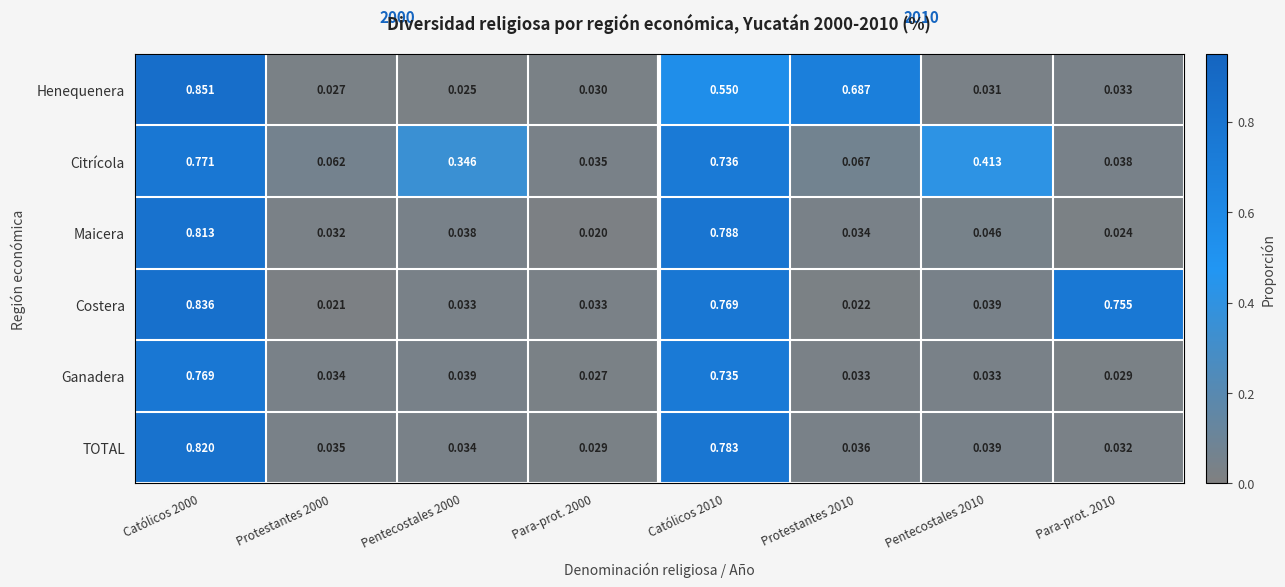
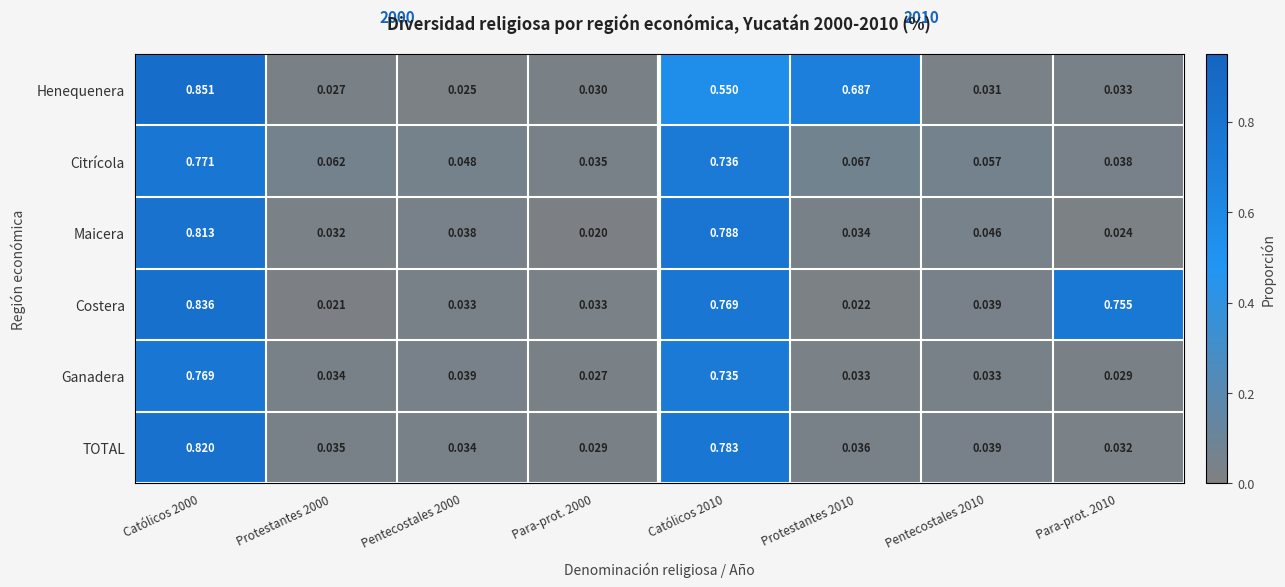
  {
    "Henequenera": {
      "Católicos 2000": 0.851,
      "Protestantes 2000": 0.027,
      "Pentecostales 2000": 0.025,
      "Para-prot. 2000": 0.030,
      "Católicos 2010": 0.550,
      "Protestantes 2010": 0.687,
      "Pentecostales 2010": 0.031,
      "Para-prot. 2010": 0.033
    },
    "Citrícola": {
      "Católicos 2000": 0.771,
      "Protestantes 2000": 0.062,
-     "Pentecostales 2000": 0.346,
+     "Pentecostales 2000": 0.048,
      "Para-prot. 2000": 0.035,
      "Católicos 2010": 0.736,
      "Protestantes 2010": 0.067,
-     "Pentecostales 2010": 0.413,
+     "Pentecostales 2010": 0.057,
      "Para-prot. 2010": 0.038
    },
    "Maicera": {
      "Católicos 2000": 0.813,
      "Protestantes 2000": 0.032,
      "Pentecostales 2000": 0.038,
      "Para-prot. 2000": 0.020,
      "Católicos 2010": 0.788,
      "Protestantes 2010": 0.034,
      "Pentecostales 2010": 0.046,
      "Para-prot. 2010": 0.024
    },
    "Costera": {
      "Católicos 2000": 0.836,
      "Protestantes 2000": 0.021,
      "Pentecostales 2000": 0.033,
      "Para-prot. 2000": 0.033,
      "Católicos 2010": 0.769,
      "Protestantes 2010": 0.022,
      "Pentecostales 2010": 0.039,
      "Para-prot. 2010": 0.755
    },
    "Ganadera": {
      "Católicos 2000": 0.769,
      "Protestantes 2000": 0.034,
      "Pentecostales 2000": 0.039,
      "Para-prot. 2000": 0.027,
      "Católicos 2010": 0.735,
      "Protestantes 2010": 0.033,
      "Pentecostales 2010": 0.033,
      "Para-prot. 2010": 0.029
    },
    "TOTAL": {
      "Católicos 2000": 0.820,
      "Protestantes 2000": 0.035,
      "Pentecostales 2000": 0.034,
      "Para-prot. 2000": 0.029,
      "Católicos 2010": 0.783,
      "Protestantes 2010": 0.036,
      "Pentecostales 2010": 0.039,
      "Para-prot. 2010": 0.032
    }
  }
